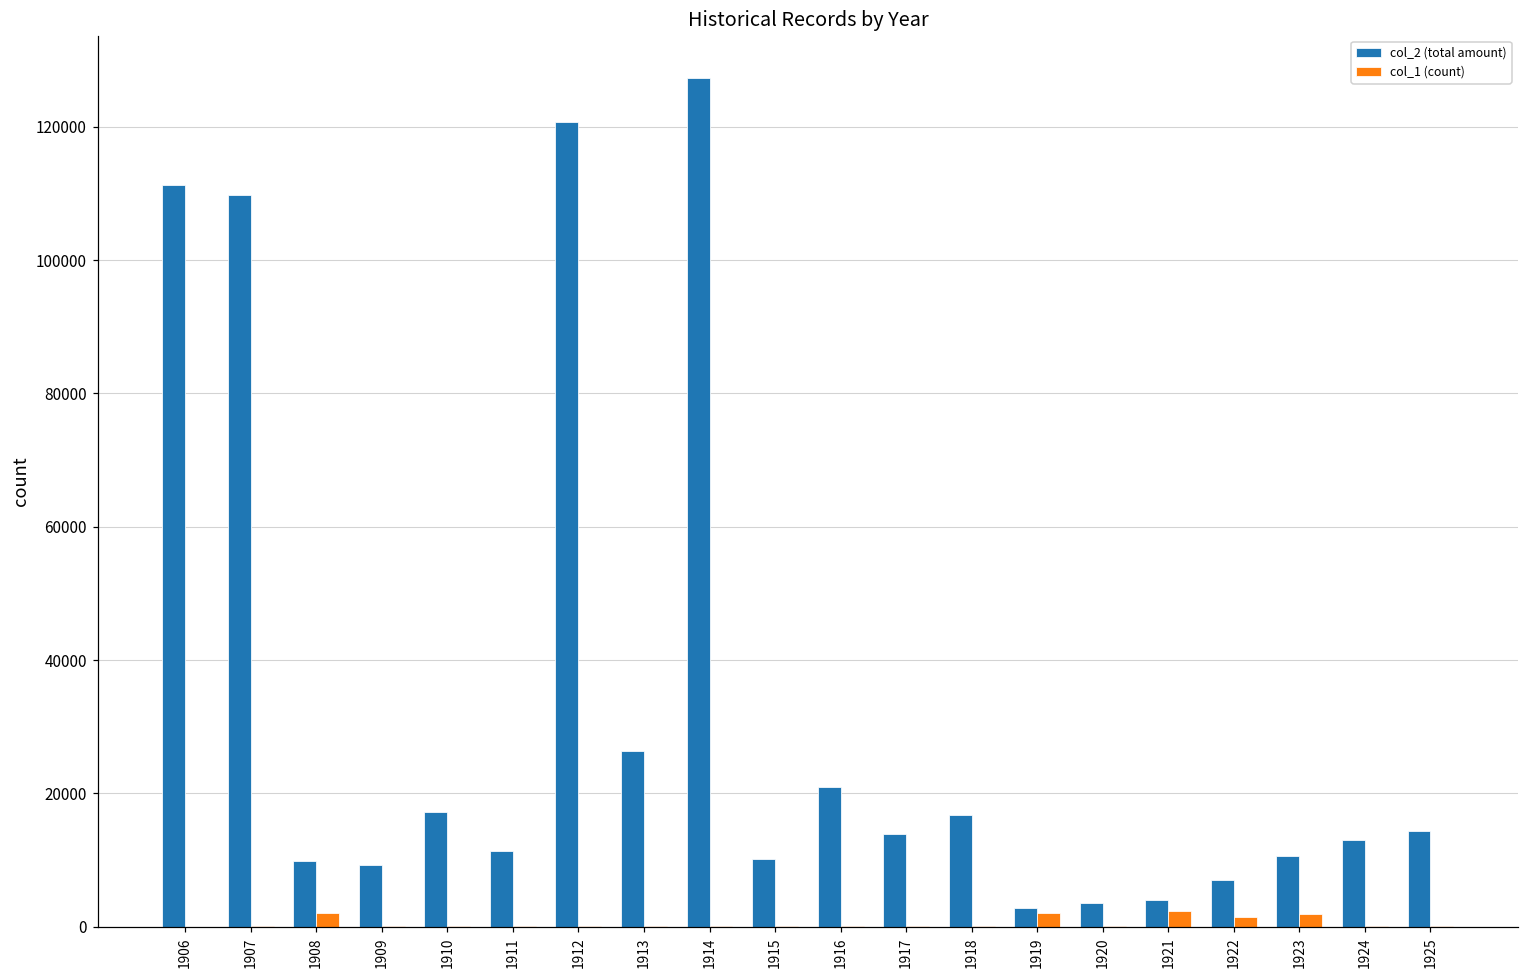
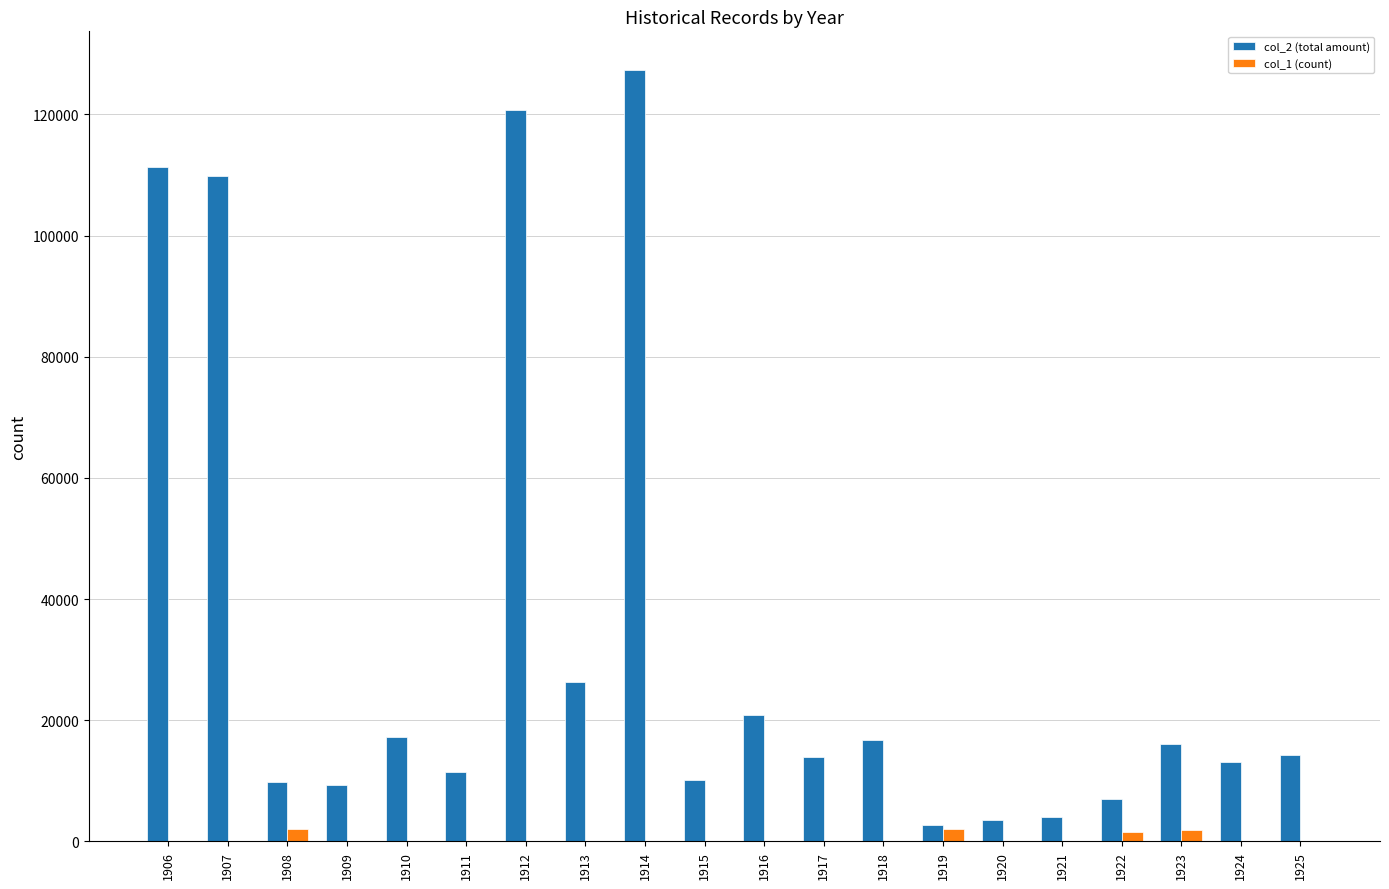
  {
    "col_2 (total amount)": {
      "1906": 111000,
      "1907": 110000,
      "1908": 10000,
      "1909": 9000,
      "1910": 17000,
      "1911": 11000,
      "1912": 121000,
      "1913": 26000,
      "1914": 127000,
      "1915": 10000,
      "1916": 21000,
      "1917": 14000,
      "1918": 17000,
      "1919": 3000,
      "1920": 4000,
      "1921": 4000,
      "1922": 7000,
-     "1923": 11000,
+     "1923": 16000,
      "1924": 13000,
      "1925": 14000
    },
    "col_1 (count)": {
      "1908": 2000,
      "1919": 2000,
-     "1921": 2000,
+     "1921": 0,
      "1922": 1000,
      "1923": 2000
    }
  }
